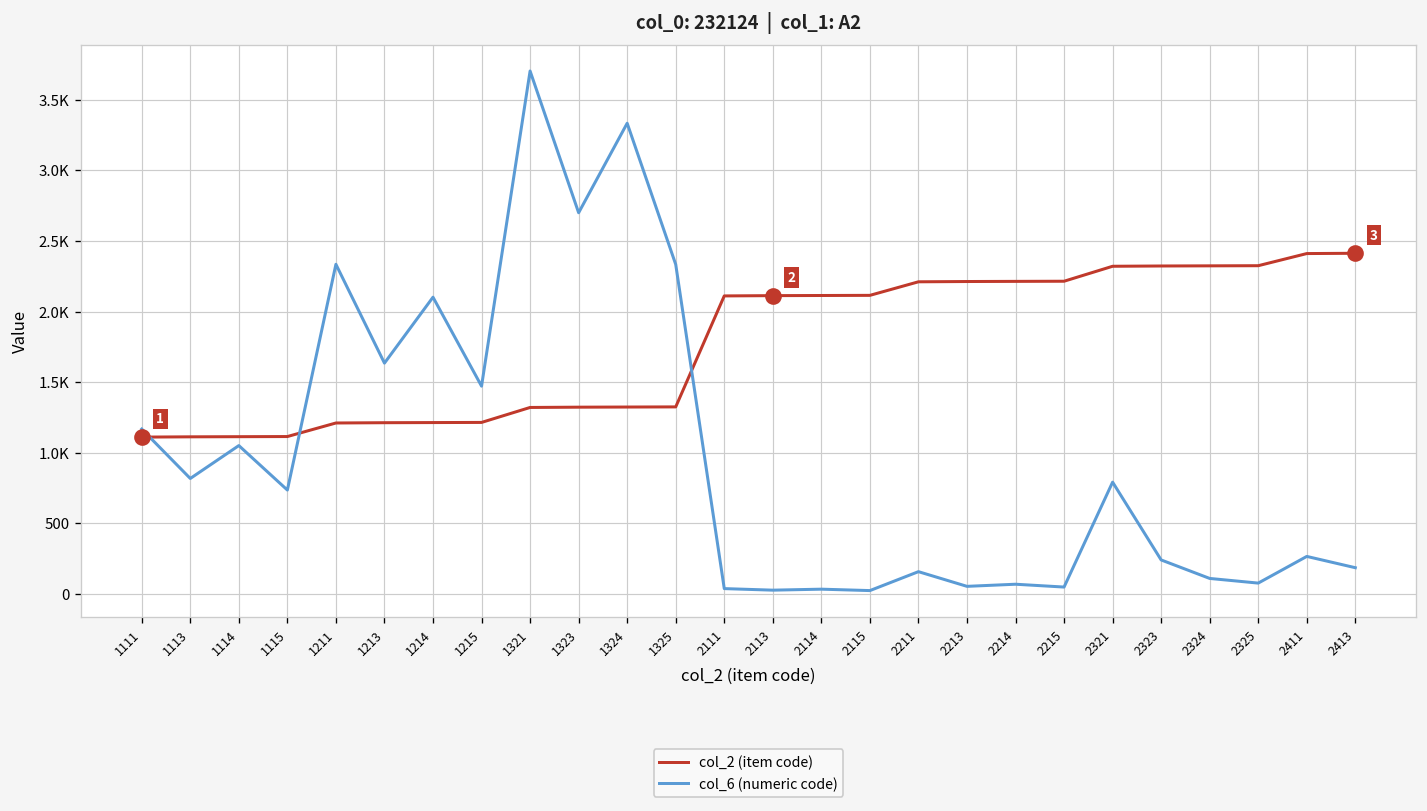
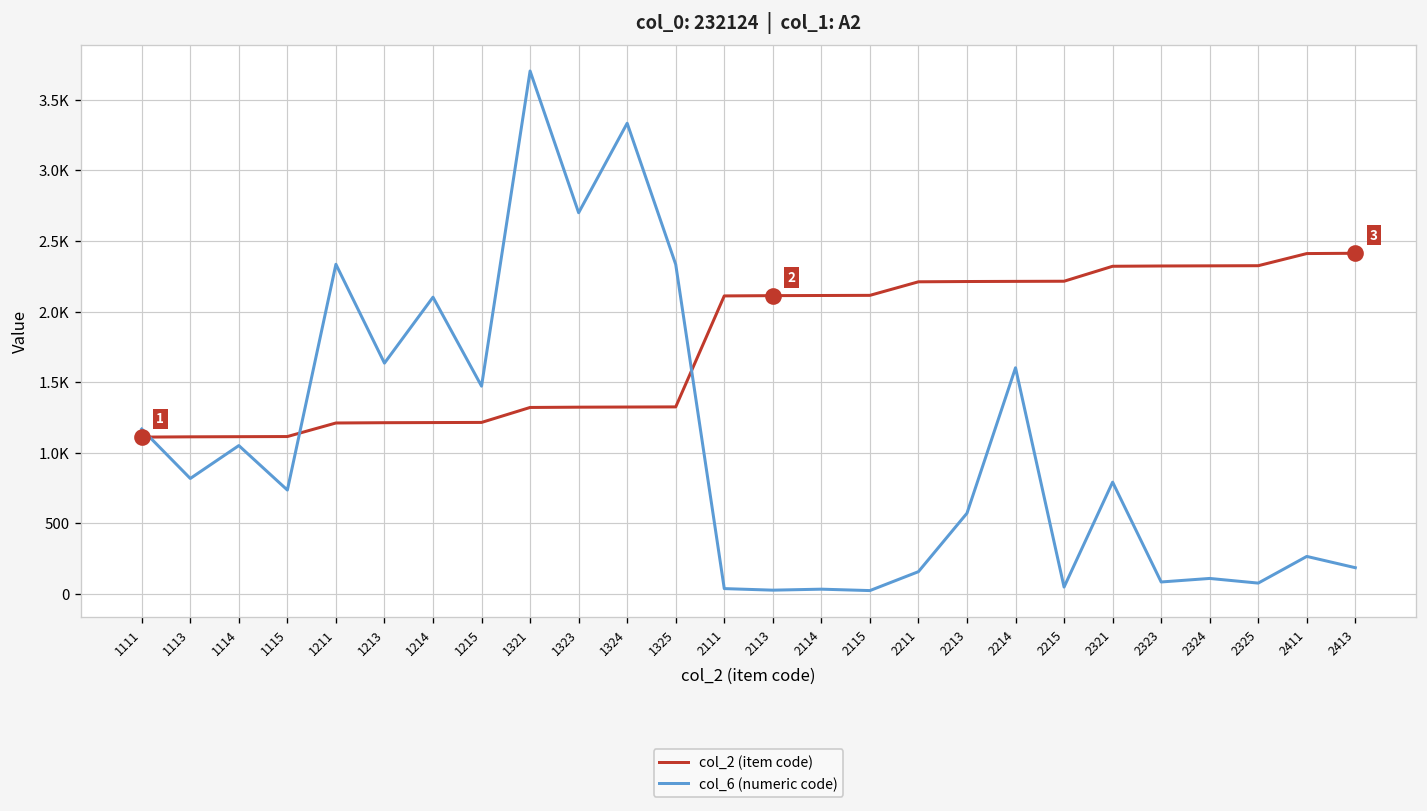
  {
    "col_6 (numeric code)": {
      "1113": 820,
      "1114": 1050,
      "1115": 740,
      "1211": 2340,
      "1213": 1640,
      "1214": 2100,
      "1215": 1470,
      "1321": 3700,
      "1323": 2700,
      "1324": 3330,
      "1325": 2330,
      "2111": 40,
      "2113": 30,
      "2114": 30,
      "2115": 20,
      "2211": 160,
-     "2213": 50,
-     "2214": 70,
+     "2213": 570,
+     "2214": 1600,
      "2215": 50,
      "2321": 790,
-     "2323": 240,
+     "2323": 90,
      "2324": 110,
      "2325": 80,
      "2411": 270,
      "2413": 190
    }
  }
